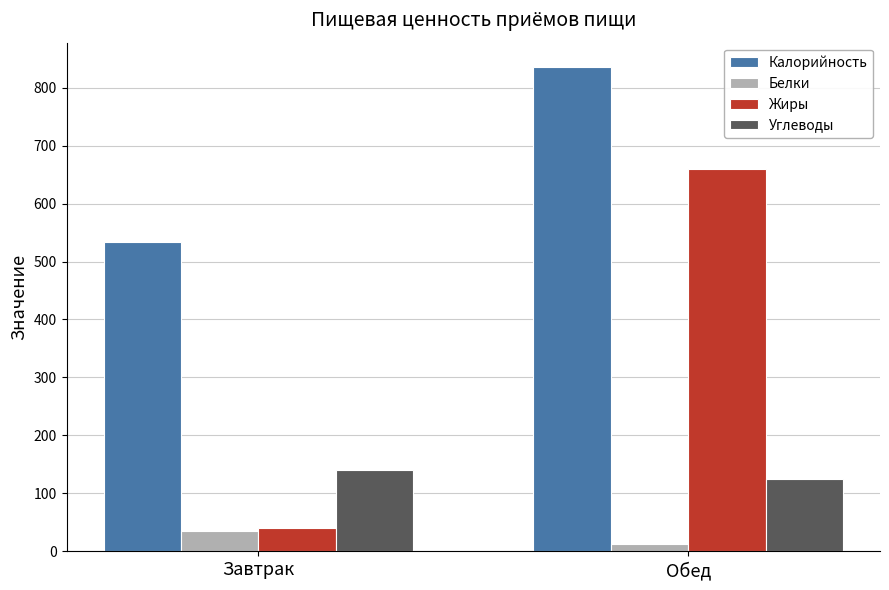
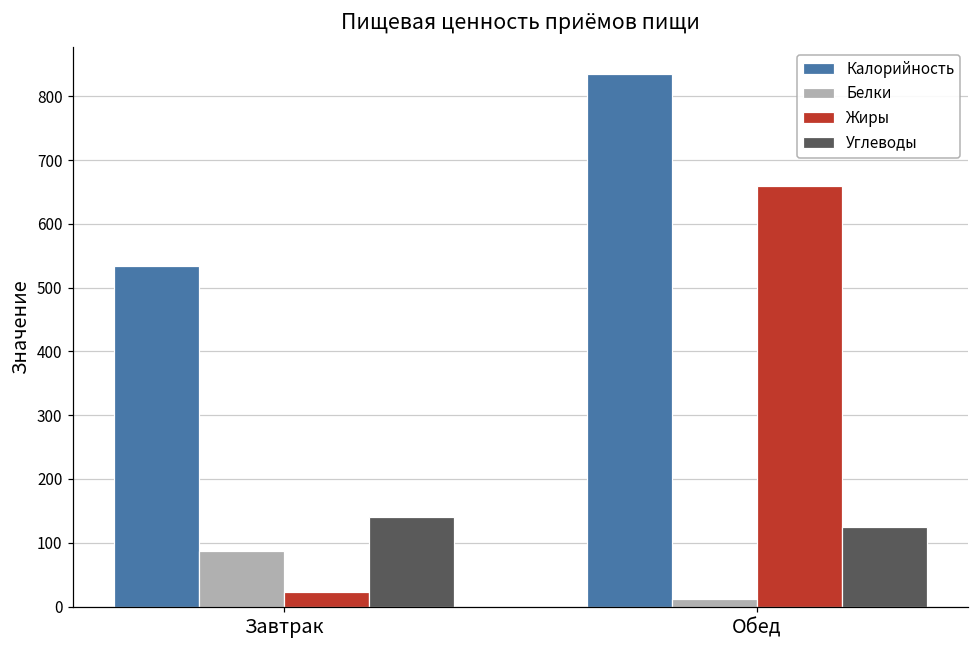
  {
    "Калорийность": {
      "Завтрак": 530,
      "Обед": 840
    },
    "Белки": {
-     "Завтрак": 40,
+     "Завтрак": 90,
      "Обед": 10
    },
    "Жиры": {
-     "Завтрак": 40,
+     "Завтрак": 20,
      "Обед": 660
    },
    "Углеводы": {
      "Завтрак": 140,
      "Обед": 130
    }
  }
